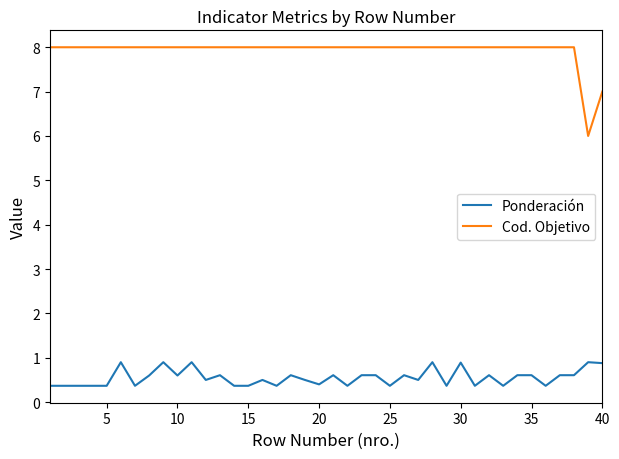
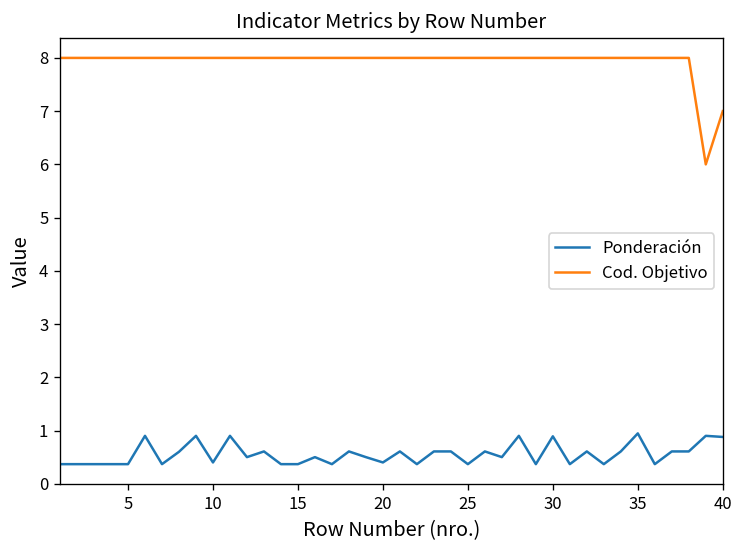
  {
    "Ponderación": {
      "5": 0.4,
-     "10": 0.6,
+     "10": 0.4,
      "15": 0.4,
      "20": 0.4,
      "25": 0.4,
      "30": 0.9,
-     "35": 0.6,
+     "35": 0.9,
      "40": 0.9
    },
    "Cod. Objetivo": {
      "5": 8.0,
      "10": 8.0,
      "15": 8.0,
      "20": 8.0,
      "25": 8.0,
      "30": 8.0,
      "35": 8.0,
      "40": 7.0
    }
  }
